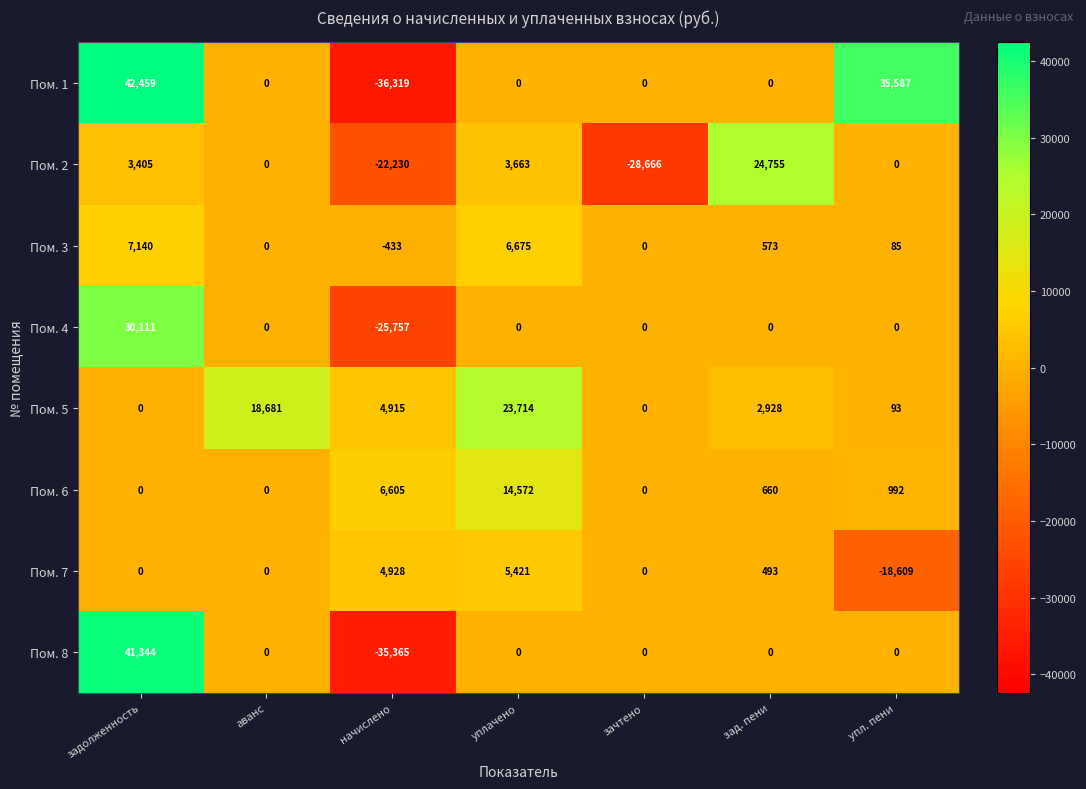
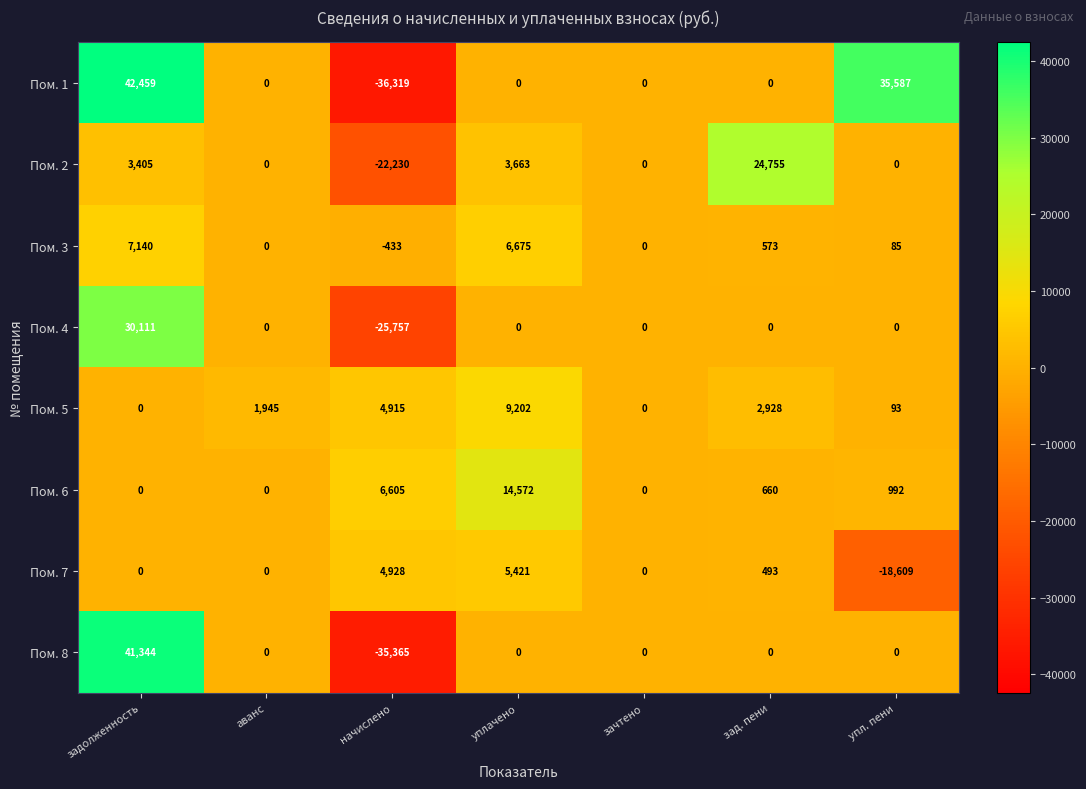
  {
    "Пом. 1": {
      "задолженность": "42,459",
      "аванс": "0",
      "начислено": "-36,319",
      "уплачено": "0",
      "зачтено": "0",
      "зад. пени": "0",
      "упл. пени": "35,587"
    },
    "Пом. 2": {
      "задолженность": "3,405",
      "аванс": "0",
      "начислено": "-22,230",
      "уплачено": "3,663",
-     "зачтено": "-28,666",
+     "зачтено": "0",
      "зад. пени": "24,755",
      "упл. пени": "0"
    },
    "Пом. 3": {
      "задолженность": "7,140",
      "аванс": "0",
      "начислено": "-433",
      "уплачено": "6,675",
      "зачтено": "0",
      "зад. пени": "573",
      "упл. пени": "85"
    },
    "Пом. 4": {
      "задолженность": "30,111",
      "аванс": "0",
      "начислено": "-25,757",
      "уплачено": "0",
      "зачтено": "0",
      "зад. пени": "0",
      "упл. пени": "0"
    },
    "Пом. 5": {
      "задолженность": "0",
-     "аванс": "18,681",
+     "аванс": "1,945",
      "начислено": "4,915",
-     "уплачено": "23,714",
+     "уплачено": "9,202",
      "зачтено": "0",
      "зад. пени": "2,928",
      "упл. пени": "93"
    },
    "Пом. 6": {
      "задолженность": "0",
      "аванс": "0",
      "начислено": "6,605",
      "уплачено": "14,572",
      "зачтено": "0",
      "зад. пени": "660",
      "упл. пени": "992"
    },
    "Пом. 7": {
      "задолженность": "0",
      "аванс": "0",
      "начислено": "4,928",
      "уплачено": "5,421",
      "зачтено": "0",
      "зад. пени": "493",
      "упл. пени": "-18,609"
    },
    "Пом. 8": {
      "задолженность": "41,344",
      "аванс": "0",
      "начислено": "-35,365",
      "уплачено": "0",
      "зачтено": "0",
      "зад. пени": "0",
      "упл. пени": "0"
    }
  }
